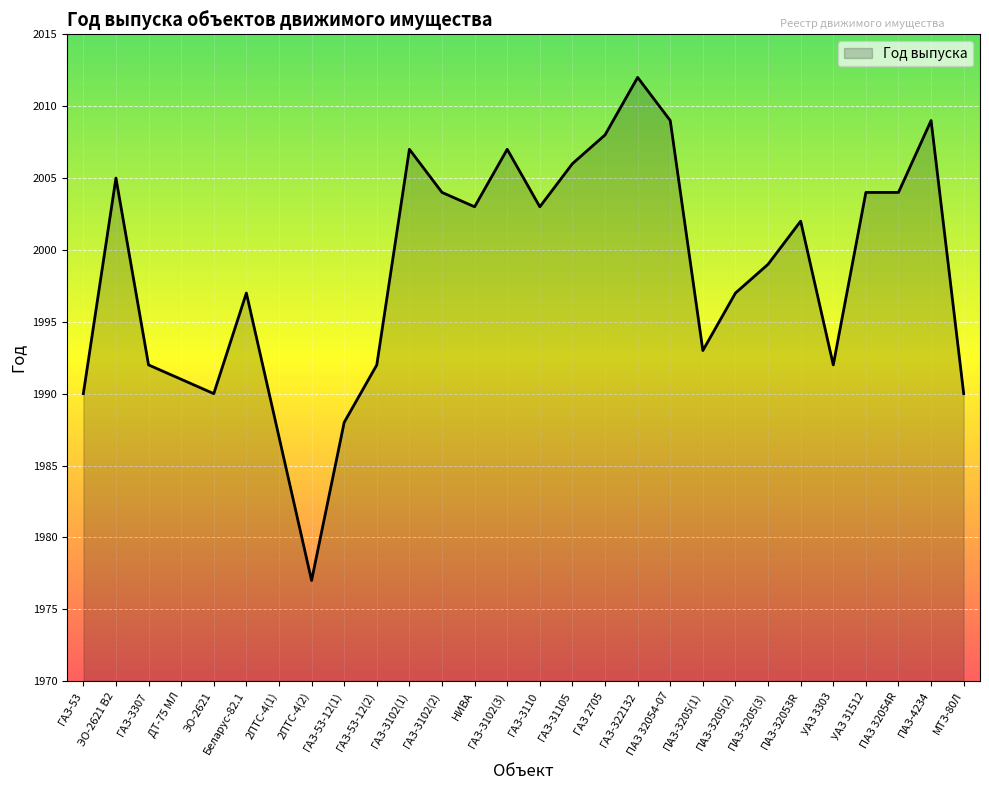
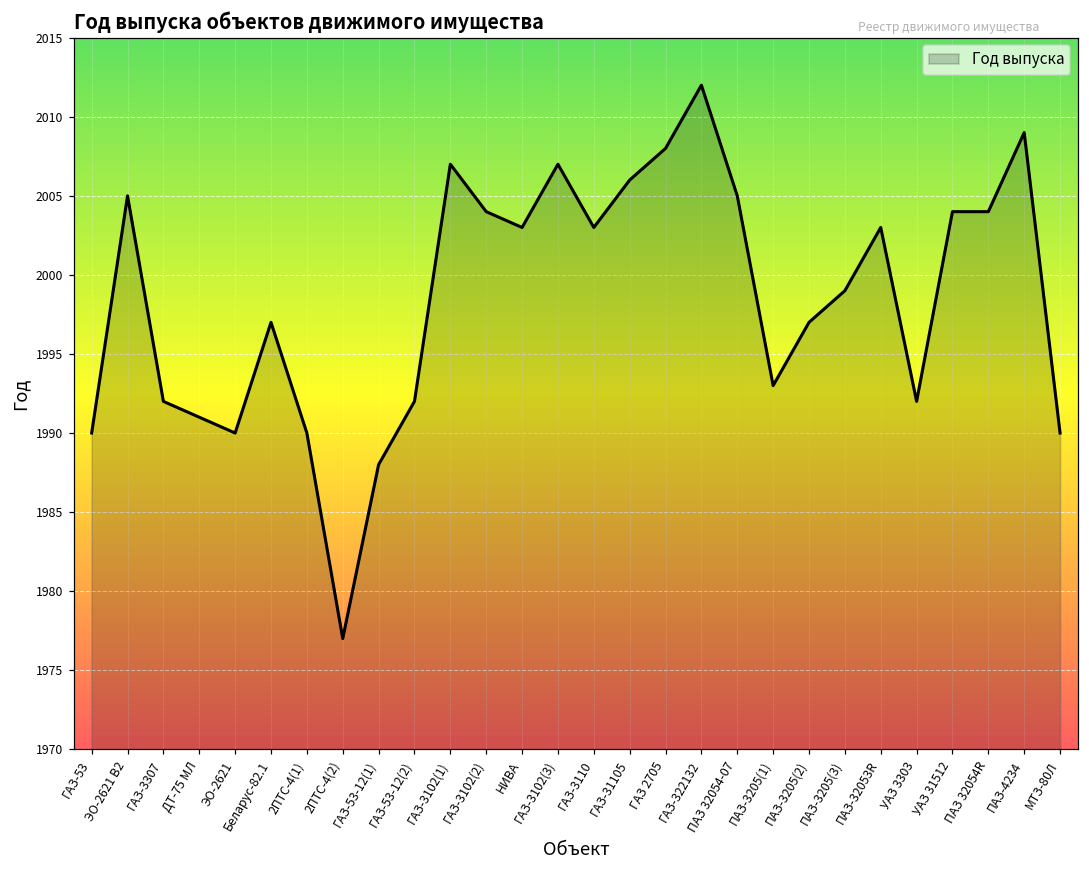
  {
    "ГАЗ-53": 1990,
    "ЭО-2621 В2": 2005,
    "ГАЗ-3307": 1992,
    "ДТ-75 МЛ": 1991,
    "ЭО-2621": 1990,
    "Беларус-82.1": 1997,
-   "2ПТС-4(1)": 1987,
+   "2ПТС-4(1)": 1990,
    "2ПТС-4(2)": 1977,
    "ГАЗ-53-12(1)": 1988,
    "ГАЗ-53-12(2)": 1992,
    "ГАЗ-3102(1)": 2007,
    "ГАЗ-3102(2)": 2004,
    "НИВА": 2003,
    "ГАЗ-3102(3)": 2007,
    "ГАЗ-3110": 2003,
    "ГАЗ-31105": 2006,
    "ГАЗ 2705": 2008,
    "ГАЗ-322132": 2012,
-   "ПАЗ 32054-07": 2009,
+   "ПАЗ 32054-07": 2005,
    "ПАЗ-3205(1)": 1993,
    "ПАЗ-3205(2)": 1997,
    "ПАЗ-3205(3)": 1999,
-   "ПАЗ-32053R": 2002,
+   "ПАЗ-32053R": 2003,
    "УАЗ 3303": 1992,
    "УАЗ 31512": 2004,
    "ПАЗ 32054R": 2004,
    "ПАЗ-4234": 2009,
    "МТЗ-80Л": 1990
  }
